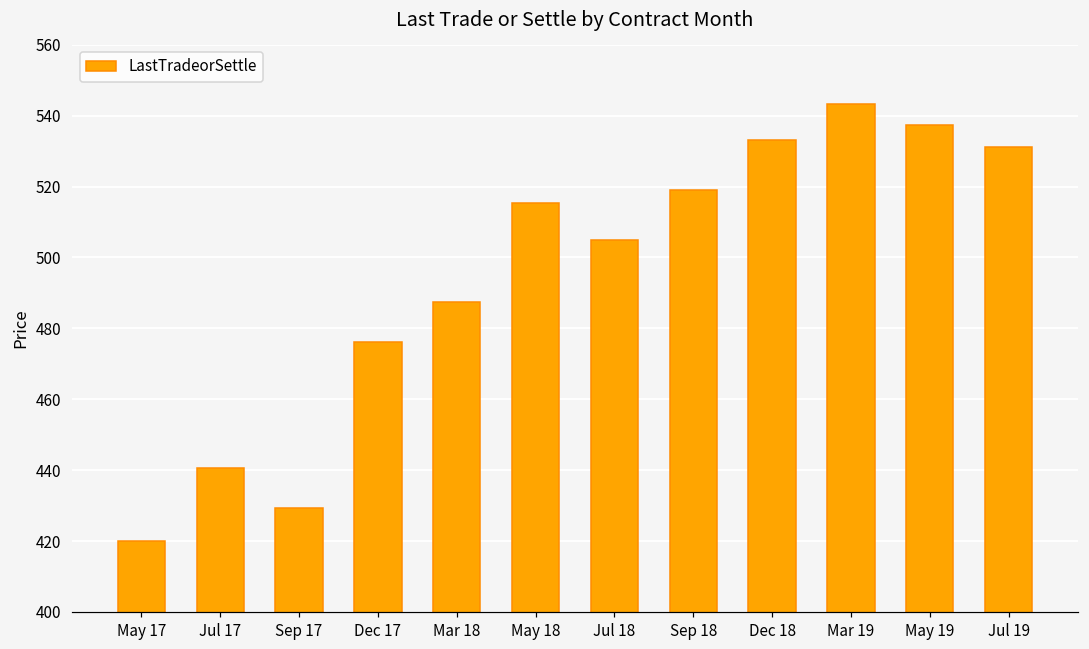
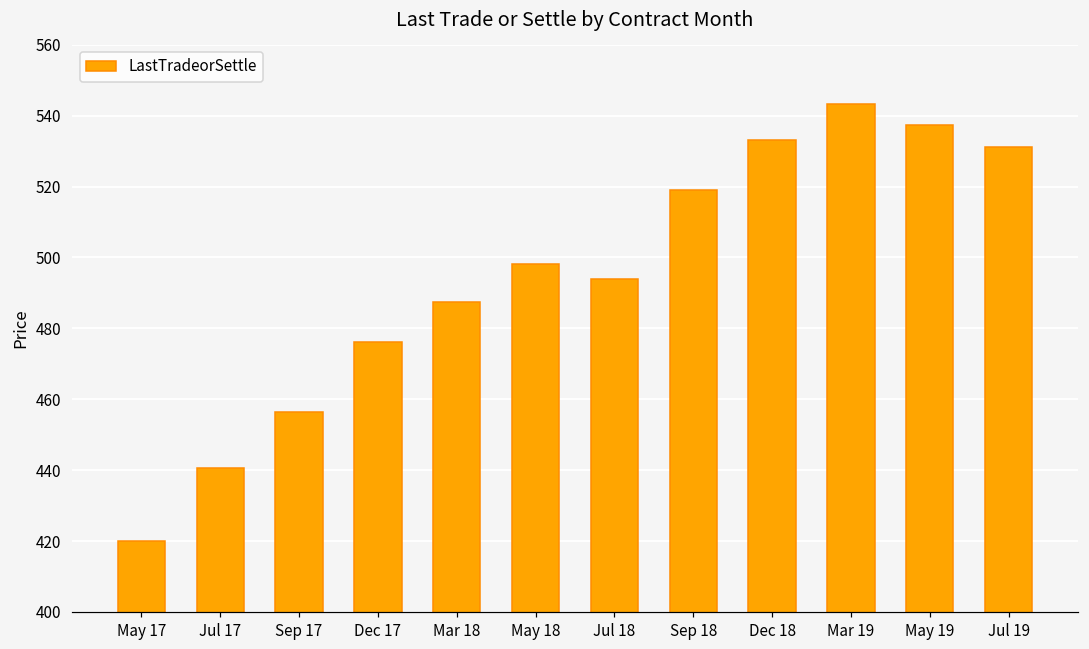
  {
    "May 17": 420,
    "Jul 17": 441,
-   "Sep 17": 429,
+   "Sep 17": 457,
    "Dec 17": 476,
    "Mar 18": 487,
-   "May 18": 515,
-   "Jul 18": 505,
+   "May 18": 498,
+   "Jul 18": 494,
    "Sep 18": 519,
    "Dec 18": 533,
    "Mar 19": 543,
    "May 19": 537,
    "Jul 19": 531
  }
